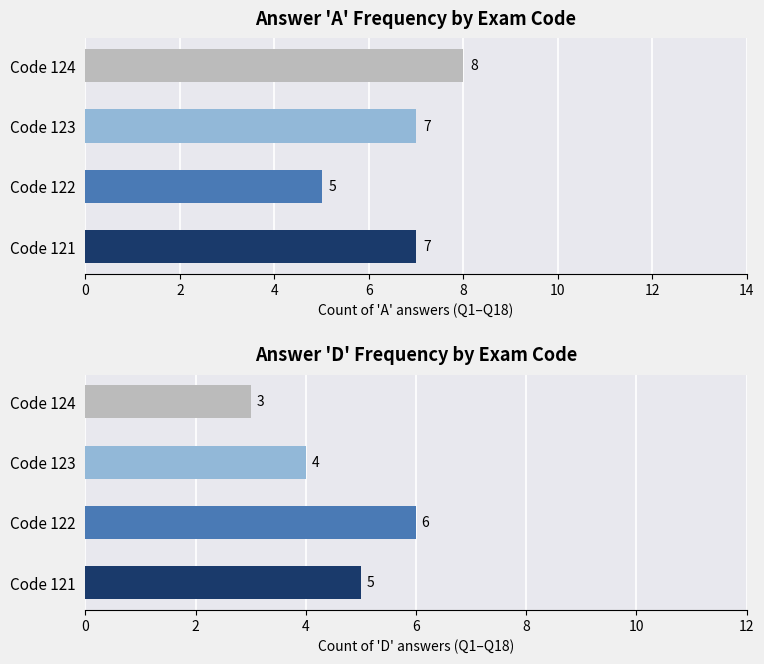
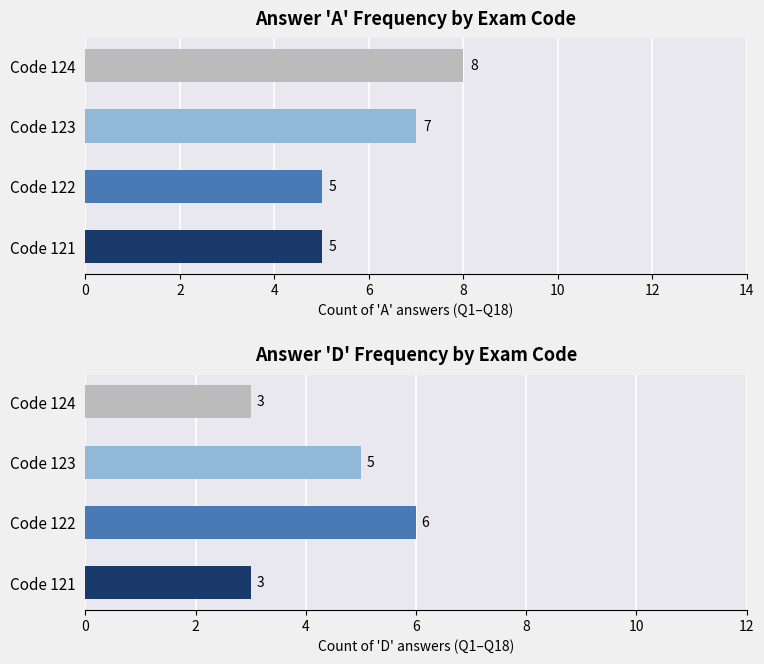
  {
    "Answer 'A' Frequency by Exam Code": {
      "Code 124": 8,
      "Code 123": 7,
      "Code 122": 5,
-     "Code 121": 7
+     "Code 121": 5
    },
    "Answer 'D' Frequency by Exam Code": {
      "Code 124": 3,
-     "Code 123": 4,
+     "Code 123": 5,
      "Code 122": 6,
-     "Code 121": 5
+     "Code 121": 3
    }
  }
